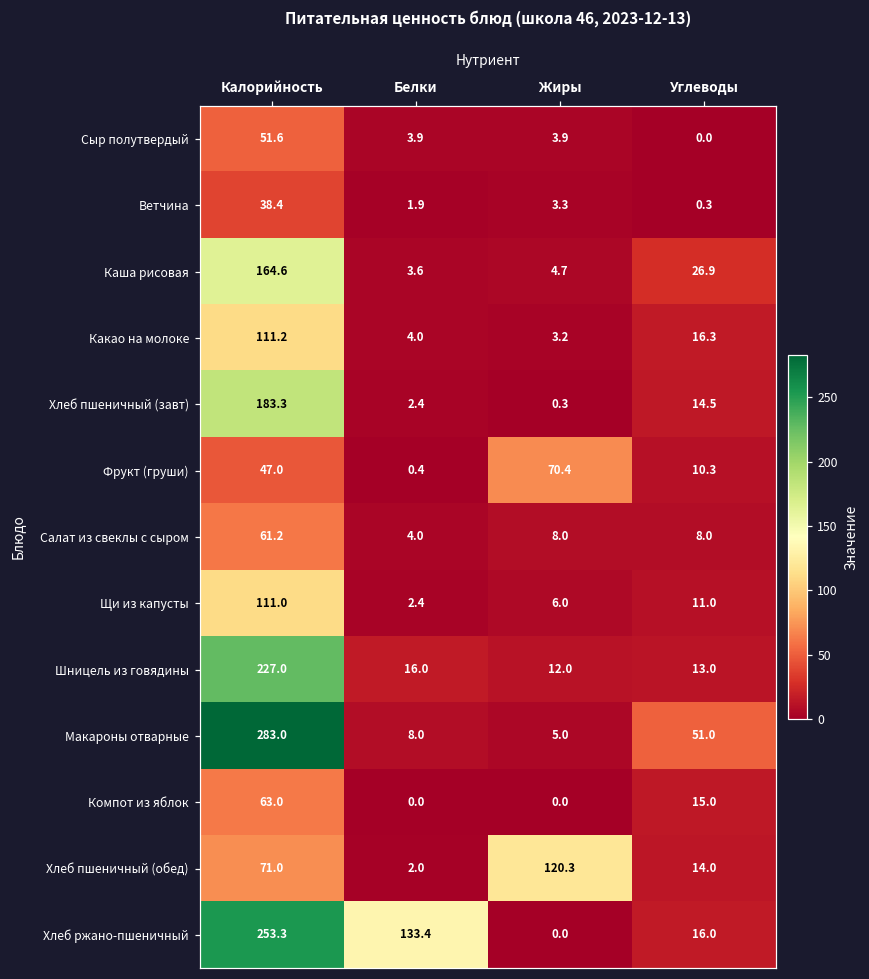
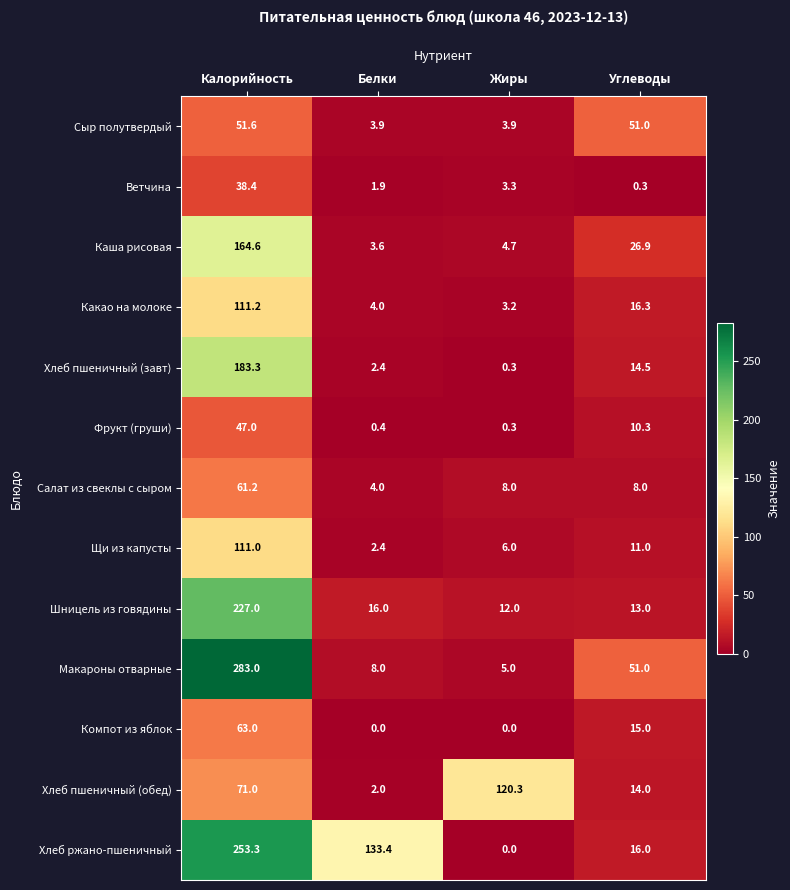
  {
    "Сыр полутвердый": {
      "Калорийность": 51.6,
      "Белки": 3.9,
      "Жиры": 3.9,
-     "Углеводы": 0.0
+     "Углеводы": 51.0
    },
    "Ветчина": {
      "Калорийность": 38.4,
      "Белки": 1.9,
      "Жиры": 3.3,
      "Углеводы": 0.3
    },
    "Каша рисовая": {
      "Калорийность": 164.6,
      "Белки": 3.6,
      "Жиры": 4.7,
      "Углеводы": 26.9
    },
    "Какао на молоке": {
      "Калорийность": 111.2,
      "Белки": 4.0,
      "Жиры": 3.2,
      "Углеводы": 16.3
    },
    "Хлеб пшеничный (завт)": {
      "Калорийность": 183.3,
      "Белки": 2.4,
      "Жиры": 0.3,
      "Углеводы": 14.5
    },
    "Фрукт (груши)": {
      "Калорийность": 47.0,
      "Белки": 0.4,
-     "Жиры": 70.4,
+     "Жиры": 0.3,
      "Углеводы": 10.3
    },
    "Салат из свеклы с сыром": {
      "Калорийность": 61.2,
      "Белки": 4.0,
      "Жиры": 8.0,
      "Углеводы": 8.0
    },
    "Щи из капусты": {
      "Калорийность": 111.0,
      "Белки": 2.4,
      "Жиры": 6.0,
      "Углеводы": 11.0
    },
    "Шницель из говядины": {
      "Калорийность": 227.0,
      "Белки": 16.0,
      "Жиры": 12.0,
      "Углеводы": 13.0
    },
    "Макароны отварные": {
      "Калорийность": 283.0,
      "Белки": 8.0,
      "Жиры": 5.0,
      "Углеводы": 51.0
    },
    "Компот из яблок": {
      "Калорийность": 63.0,
      "Белки": 0.0,
      "Жиры": 0.0,
      "Углеводы": 15.0
    },
    "Хлеб пшеничный (обед)": {
      "Калорийность": 71.0,
      "Белки": 2.0,
      "Жиры": 120.3,
      "Углеводы": 14.0
    },
    "Хлеб ржано-пшеничный": {
      "Калорийность": 253.3,
      "Белки": 133.4,
      "Жиры": 0.0,
      "Углеводы": 16.0
    }
  }
